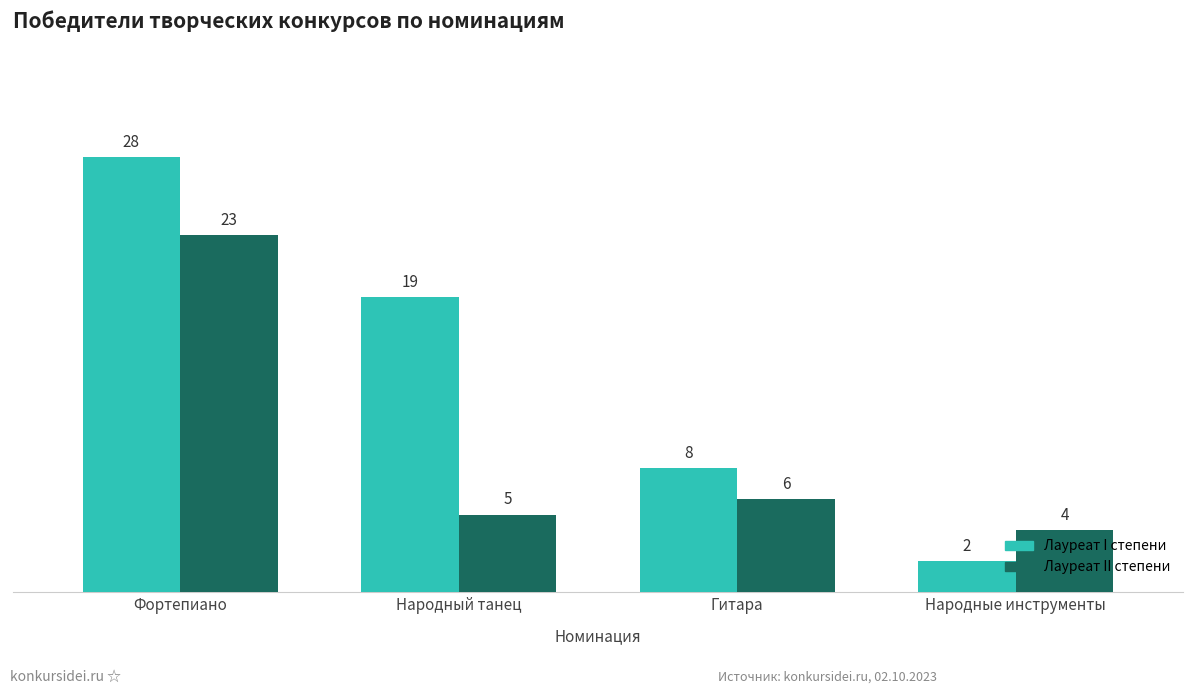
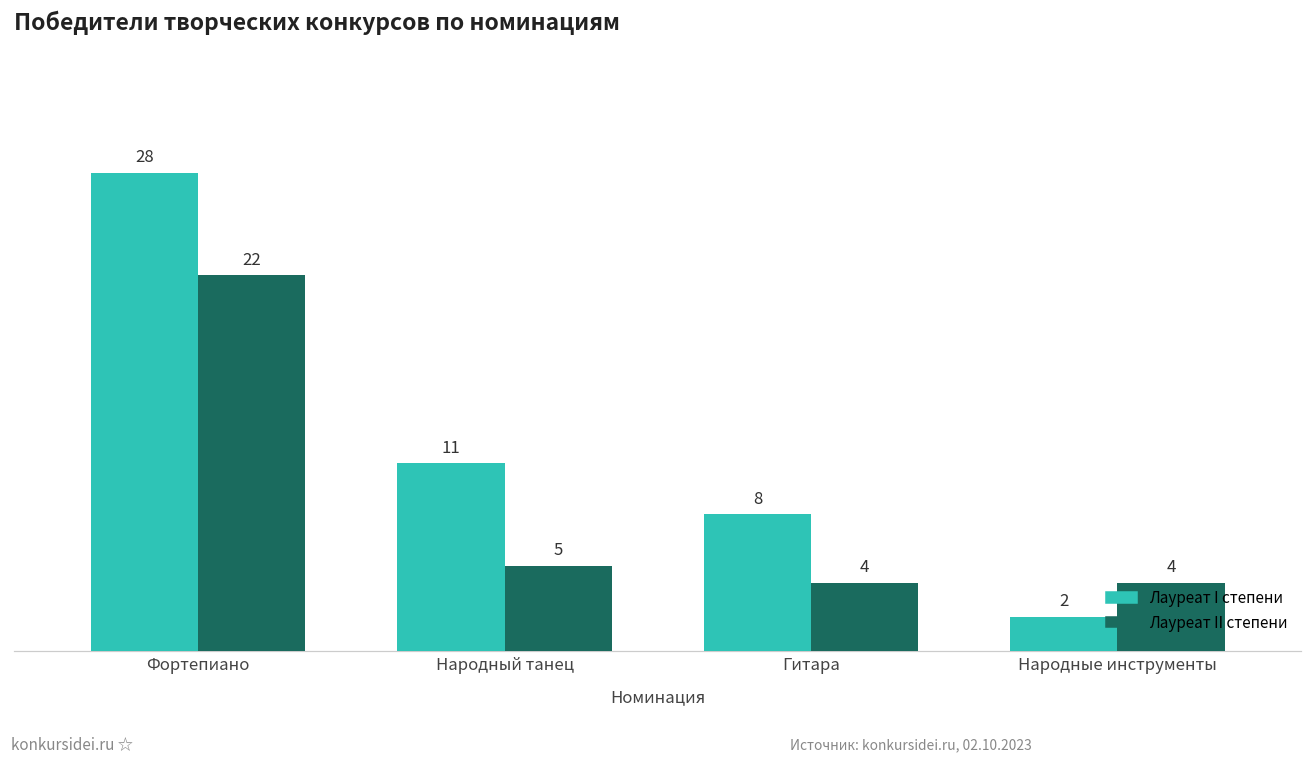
  {
    "Лауреат I степени": {
      "Фортепиано": 28,
-     "Народный танец": 19,
+     "Народный танец": 11,
      "Гитара": 8,
      "Народные инструменты": 2
    },
    "Лауреат II степени": {
-     "Фортепиано": 23,
+     "Фортепиано": 22,
      "Народный танец": 5,
-     "Гитара": 6,
+     "Гитара": 4,
      "Народные инструменты": 4
    }
  }
